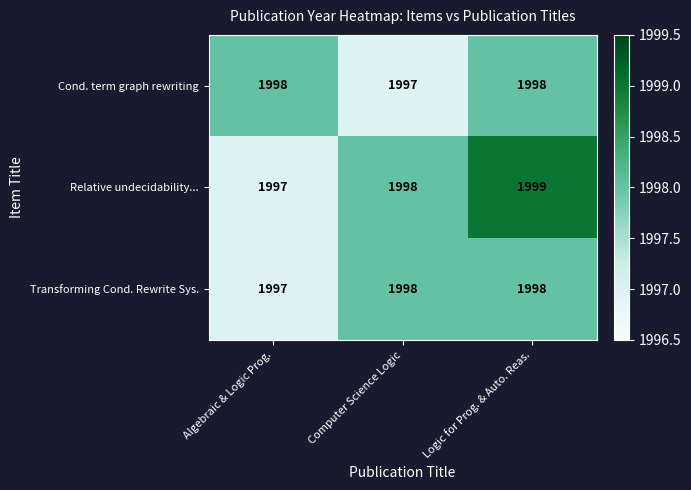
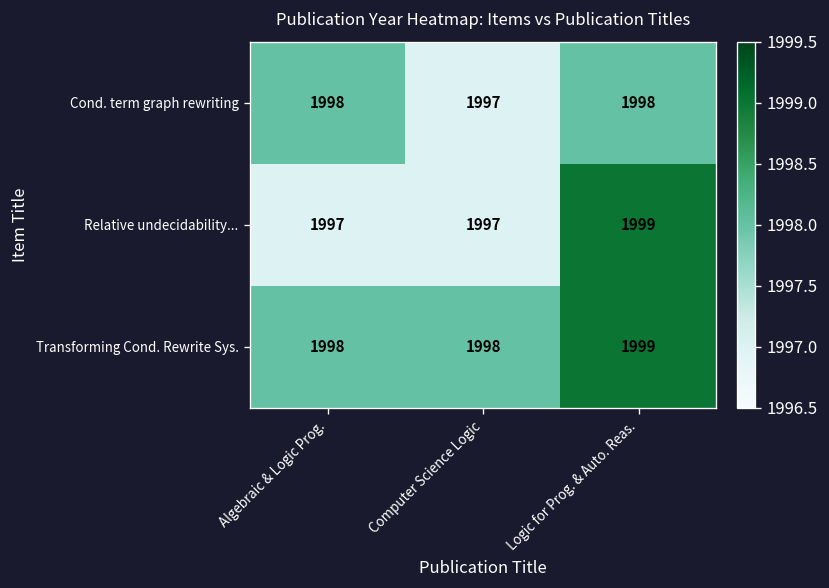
  {
    "Cond. term graph rewriting": {
      "Algebraic & Logic Prog.": 1998,
      "Computer Science Logic": 1997,
      "Logic for Prog. & Auto. Reas.": 1998
    },
    "Relative undecidability...": {
      "Algebraic & Logic Prog.": 1997,
-     "Computer Science Logic": 1998,
+     "Computer Science Logic": 1997,
      "Logic for Prog. & Auto. Reas.": 1999
    },
    "Transforming Cond. Rewrite Sys.": {
-     "Algebraic & Logic Prog.": 1997,
+     "Algebraic & Logic Prog.": 1998,
      "Computer Science Logic": 1998,
-     "Logic for Prog. & Auto. Reas.": 1998
+     "Logic for Prog. & Auto. Reas.": 1999
    }
  }
